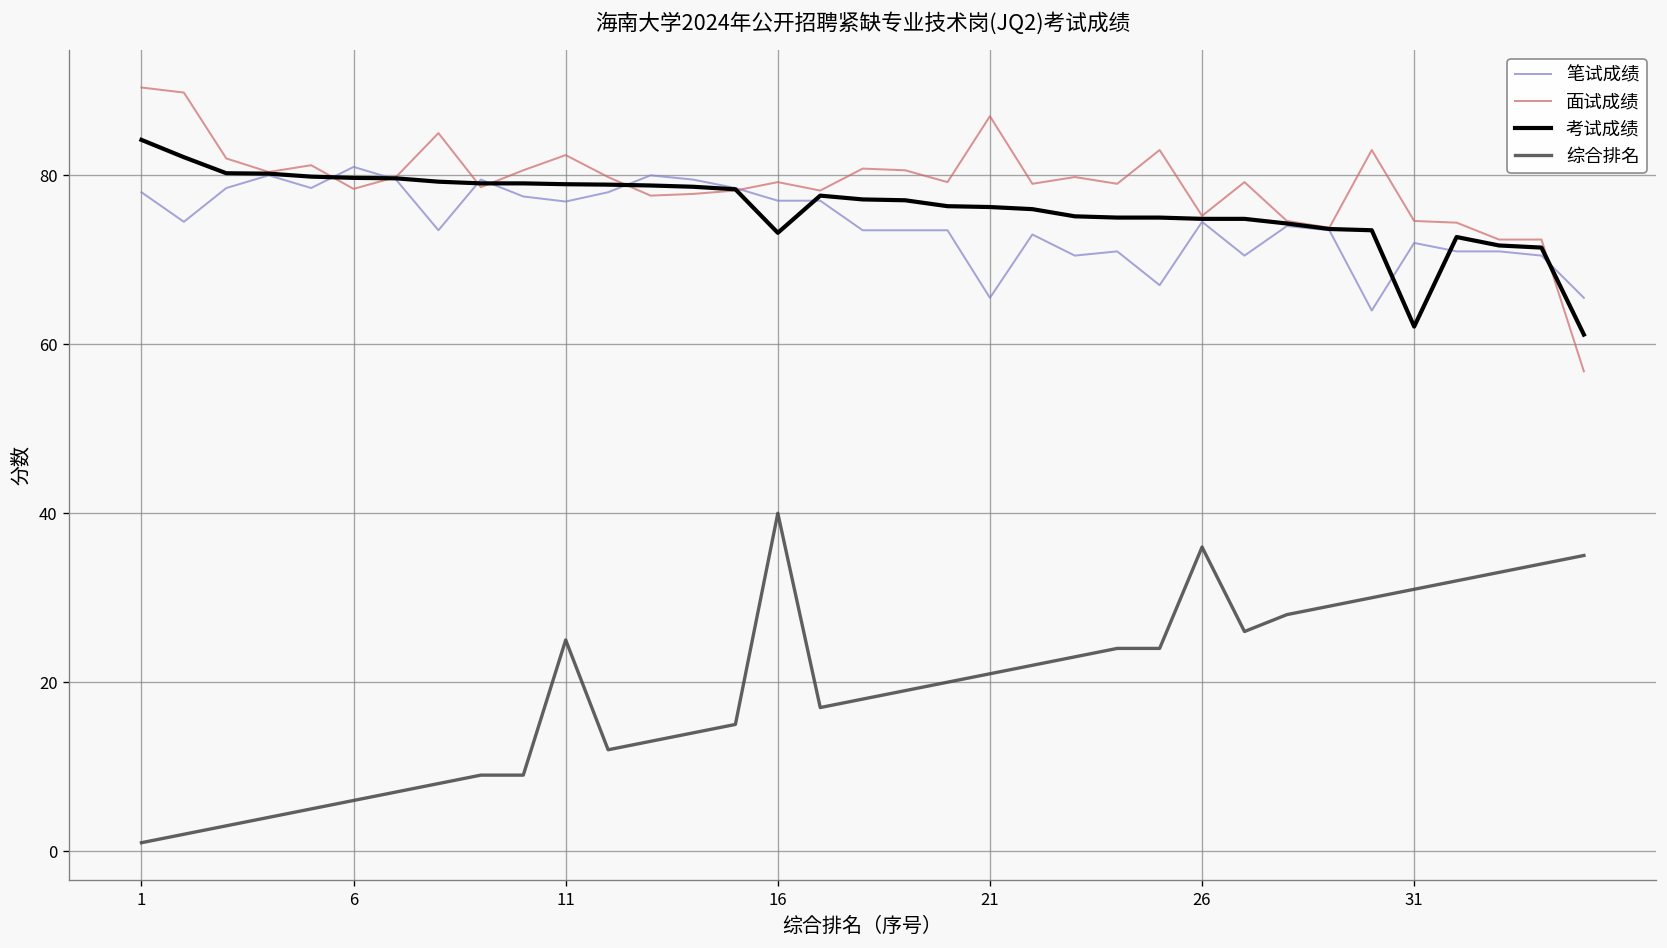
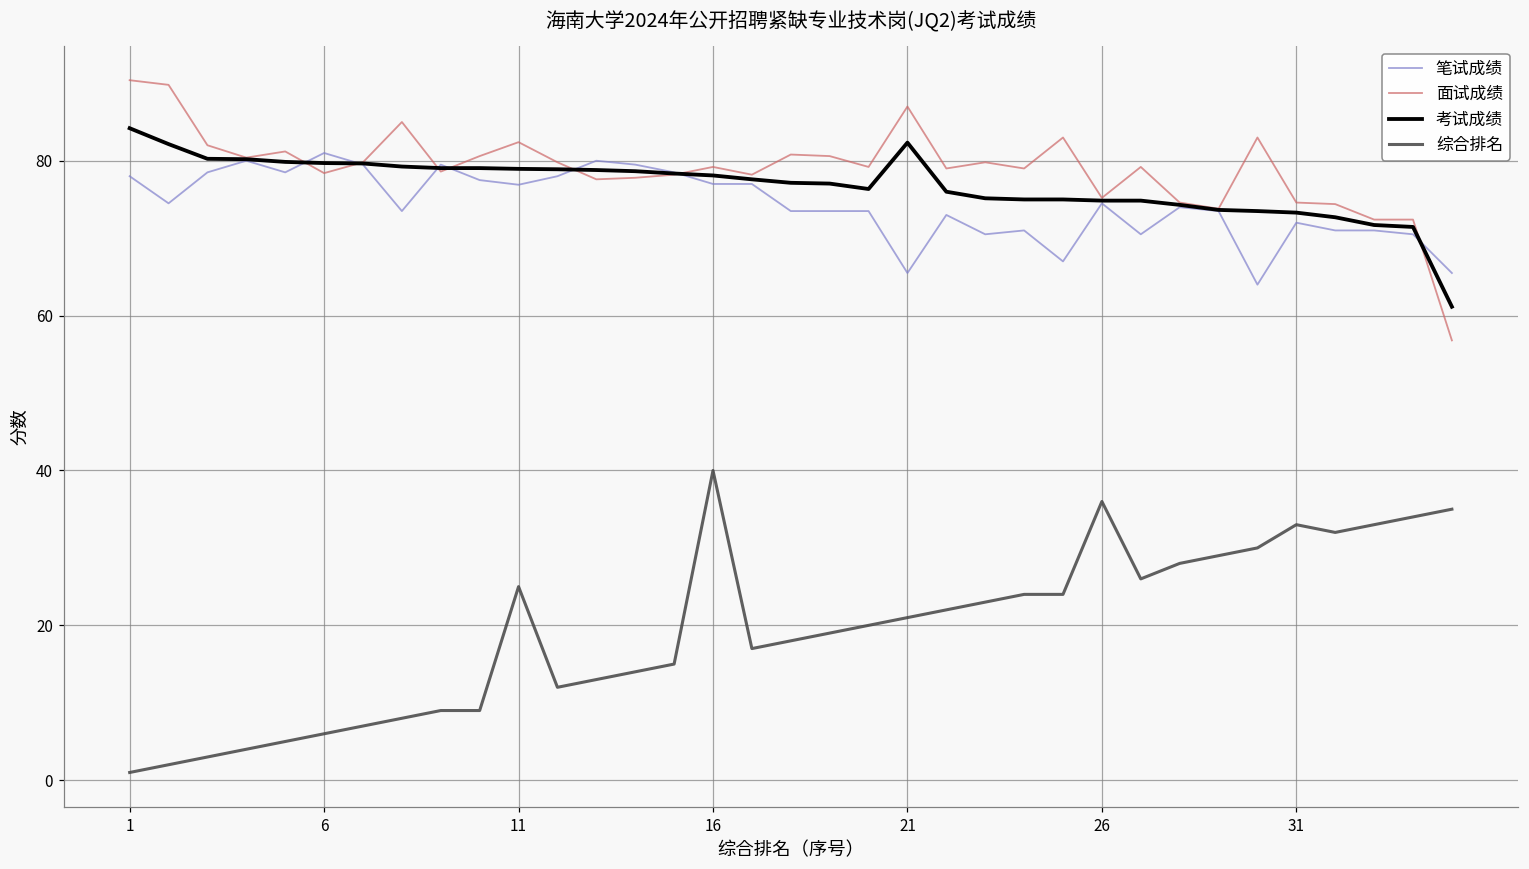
  {
    "笔试成绩": {
      "1": 78,
      "6": 81,
      "11": 77,
      "16": 77,
      "21": 66,
      "31": 72
    },
    "面试成绩": {
      "1": 90,
      "6": 78,
      "11": 82,
      "16": 79,
      "21": 87,
      "31": 75
    },
    "考试成绩": {
      "1": 84,
      "6": 80,
      "11": 79,
-     "16": 73,
-     "21": 76,
-     "31": 62
+     "16": 78,
+     "21": 82,
+     "31": 73
    },
    "综合排名": {
      "1": 1,
      "6": 6,
      "11": 25,
      "16": 40,
      "21": 21,
      "26": 36,
-     "31": 31
+     "31": 33
    }
  }
